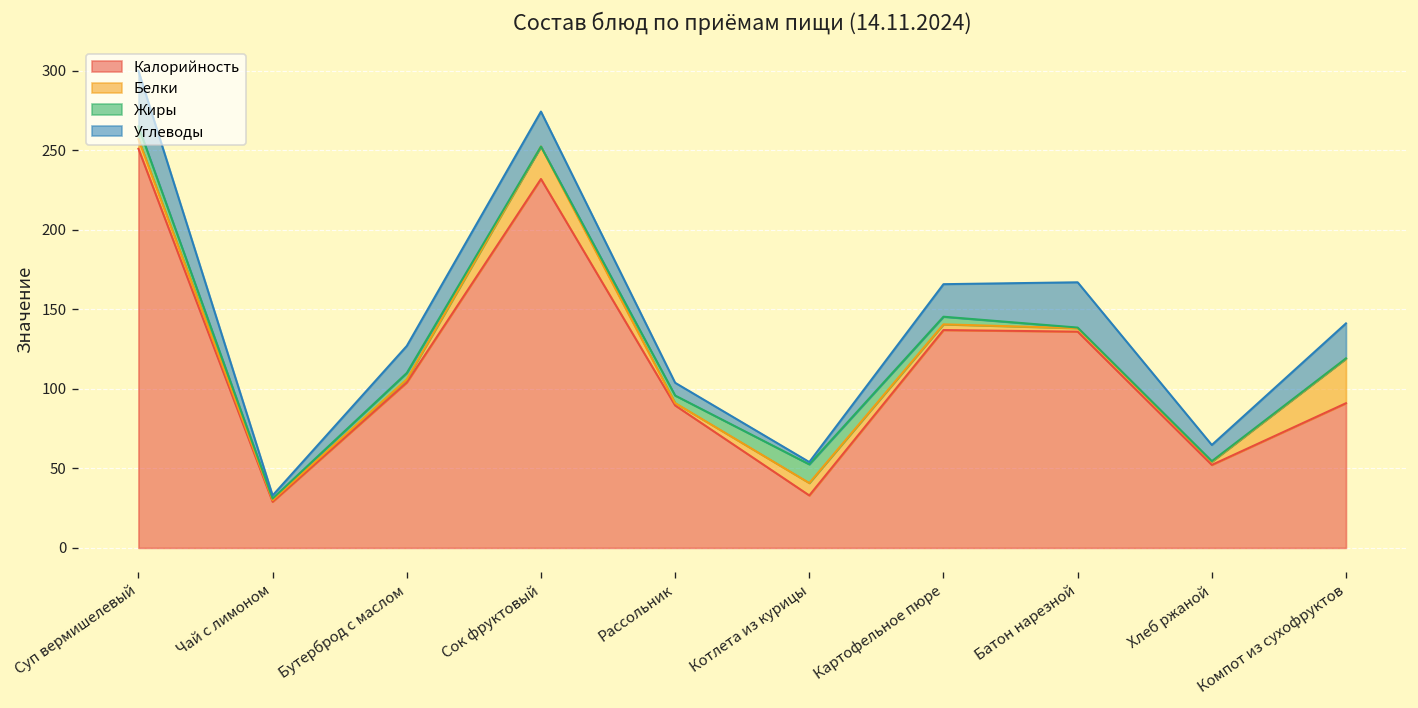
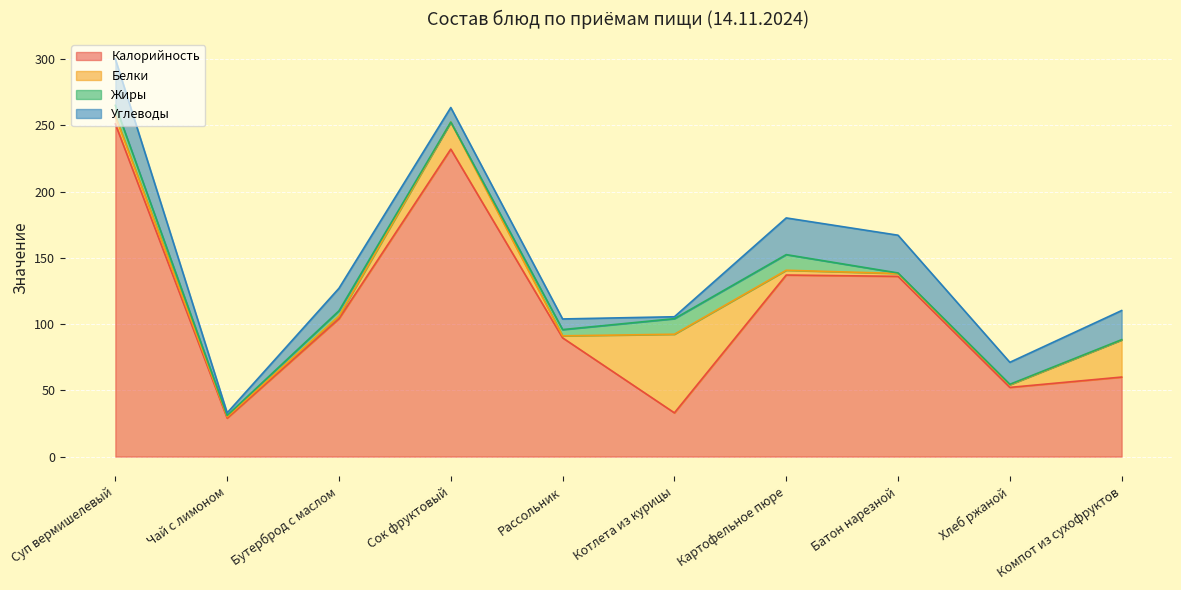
  {
    "Калорийность": {
      "Бутерброд с маслом": 104,
      "Сок фруктовый": 232,
      "Котлета из курицы": 33,
      "Картофельное пюре": 137,
      "Батон нарезной": 136,
      "Хлеб ржаной": 52,
-     "Компот из сухофруктов": 91
+     "Компот из сухофруктов": 60
    },
    "Белки": {
      "Бутерброд с маслом": 2,
-     "Котлета из курицы": 8,
+     "Котлета из курицы": 59,
      "Картофельное пюре": 4
    },
    "Жиры": {
      "Бутерброд с маслом": 4,
      "Рассольник": 5,
-     "Картофельное пюре": 5
+     "Картофельное пюре": 12
    },
    "Углеводы": {
      "Чай с лимоном": 2,
      "Бутерброд с маслом": 17,
-     "Сок фруктовый": 22,
+     "Сок фруктовый": 11,
      "Рассольник": 8,
-     "Картофельное пюре": 20,
+     "Картофельное пюре": 28,
      "Батон нарезной": 28,
-     "Хлеб ржаной": 10,
+     "Хлеб ржаной": 17,
      "Компот из сухофруктов": 22
    }
  }
